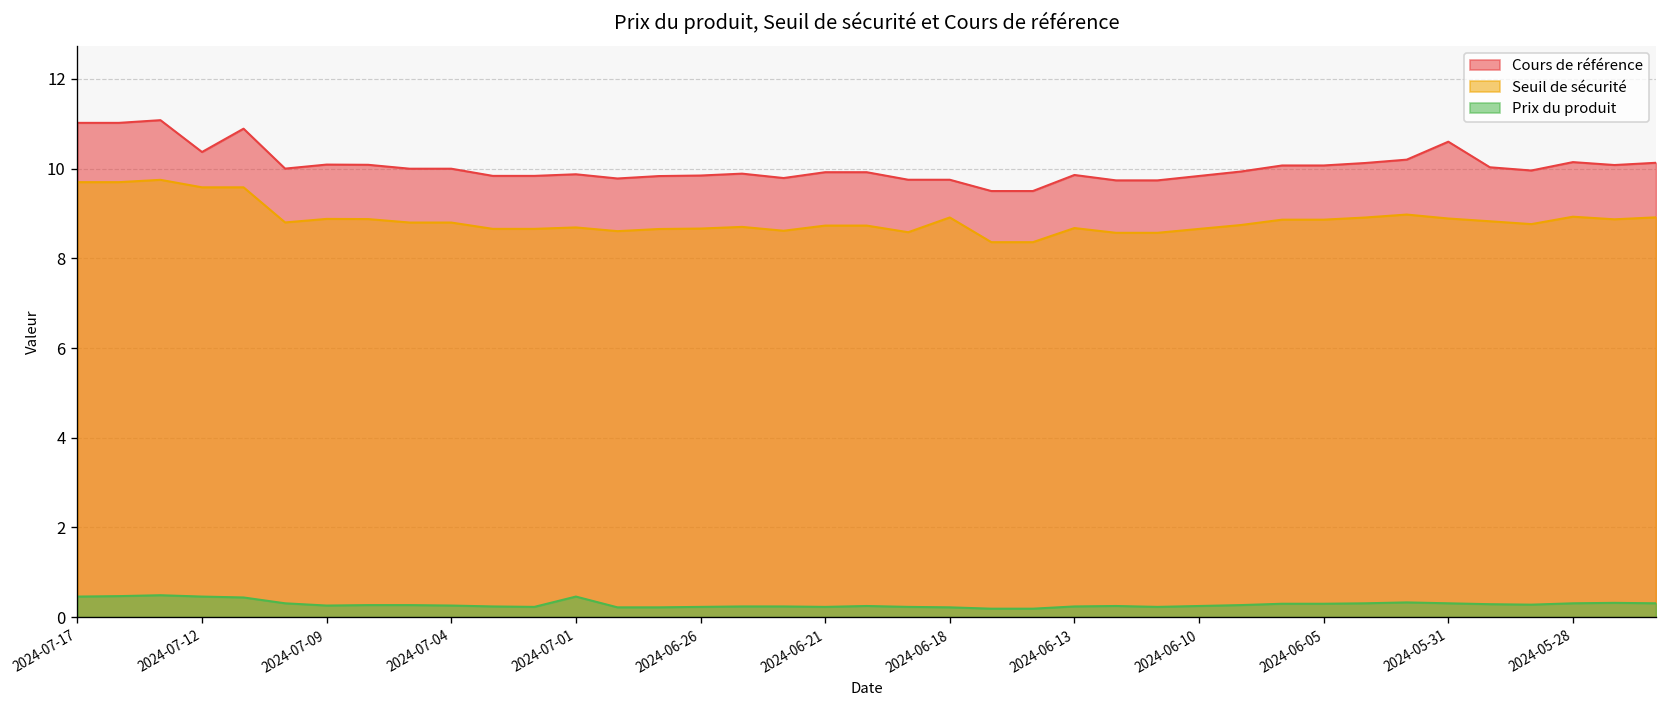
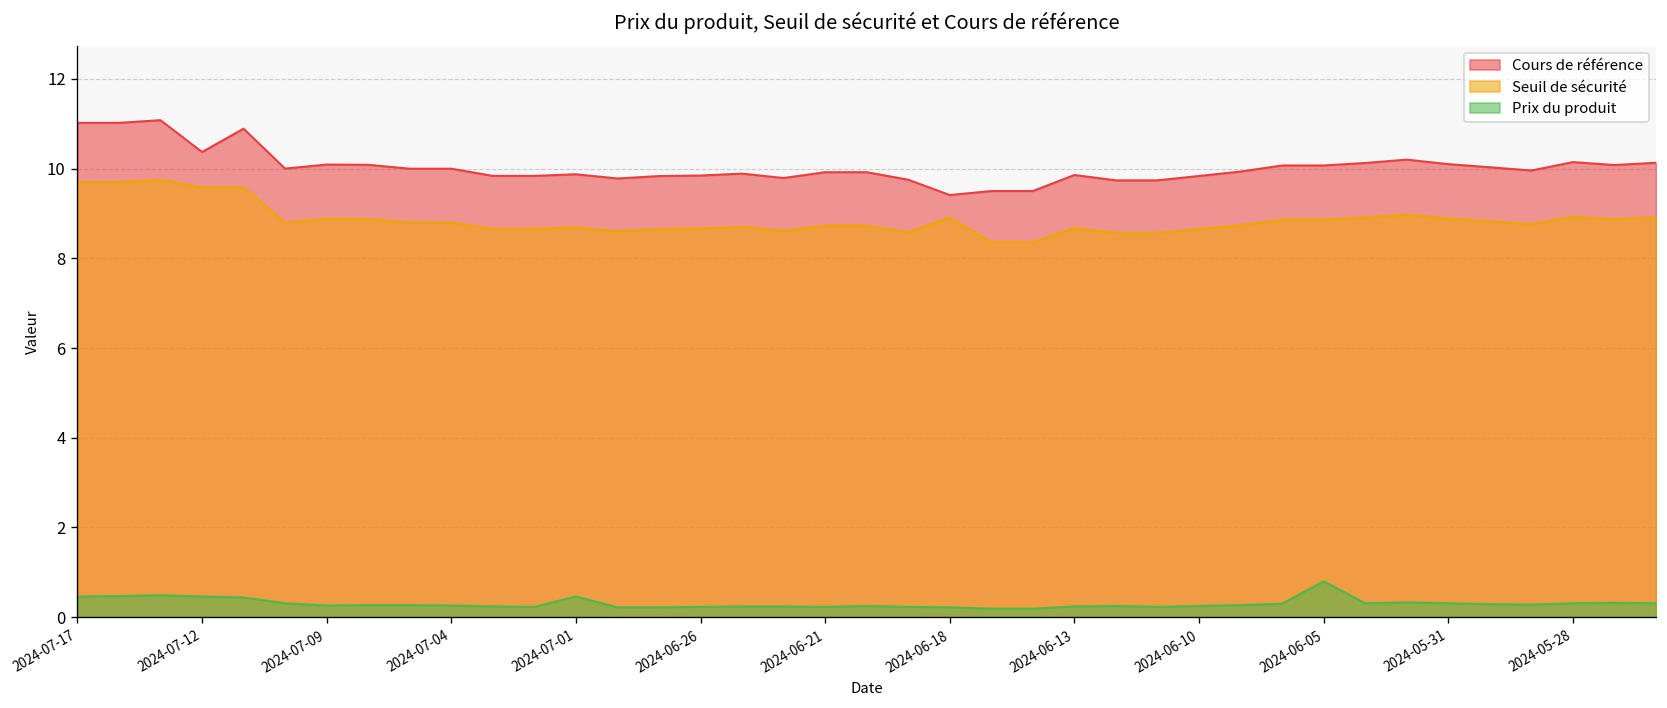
  {
    "Cours de référence": {
      "2024-07-17": 11.0,
      "2024-07-12": 10.4,
      "2024-07-09": 10.1,
      "2024-07-04": 10.0,
      "2024-07-01": 9.9,
      "2024-06-26": 9.8,
      "2024-06-21": 9.9,
-     "2024-06-18": 9.8,
+     "2024-06-18": 9.4,
      "2024-06-13": 9.9,
      "2024-06-10": 9.8,
      "2024-06-05": 10.1,
-     "2024-05-31": 10.6,
+     "2024-05-31": 10.1,
      "2024-05-28": 10.1
    },
    "Seuil de sécurité": {
      "2024-07-17": 9.7,
      "2024-07-12": 9.6,
      "2024-07-09": 8.9,
      "2024-07-04": 8.8,
      "2024-07-01": 8.7,
      "2024-06-26": 8.7,
      "2024-06-21": 8.7,
      "2024-06-18": 8.9,
      "2024-06-13": 8.7,
      "2024-06-10": 8.7,
      "2024-06-05": 8.9,
      "2024-05-31": 8.9,
      "2024-05-28": 8.9
    },
    "Prix du produit": {
      "2024-07-17": 0.5,
      "2024-07-12": 0.5,
      "2024-07-09": 0.3,
      "2024-07-04": 0.3,
      "2024-07-01": 0.5,
      "2024-06-26": 0.2,
      "2024-06-21": 0.2,
      "2024-06-18": 0.2,
      "2024-06-13": 0.2,
      "2024-06-10": 0.3,
-     "2024-06-05": 0.3,
+     "2024-06-05": 0.8,
      "2024-05-31": 0.3,
      "2024-05-28": 0.3
    }
  }
